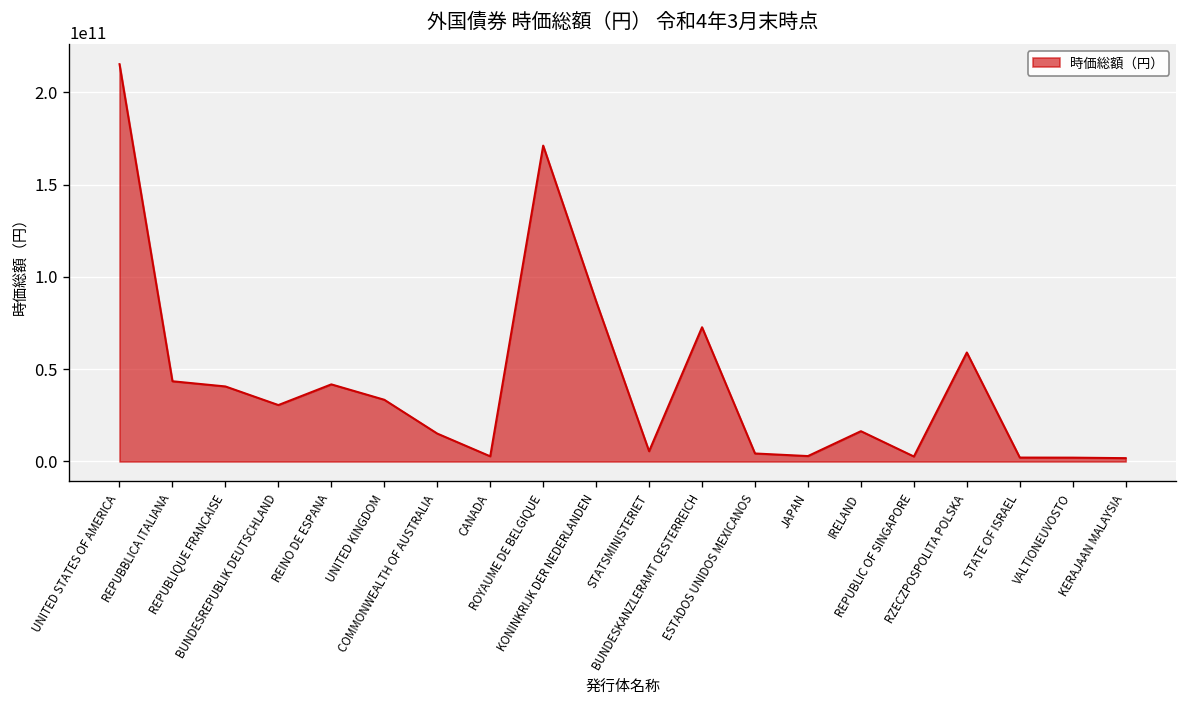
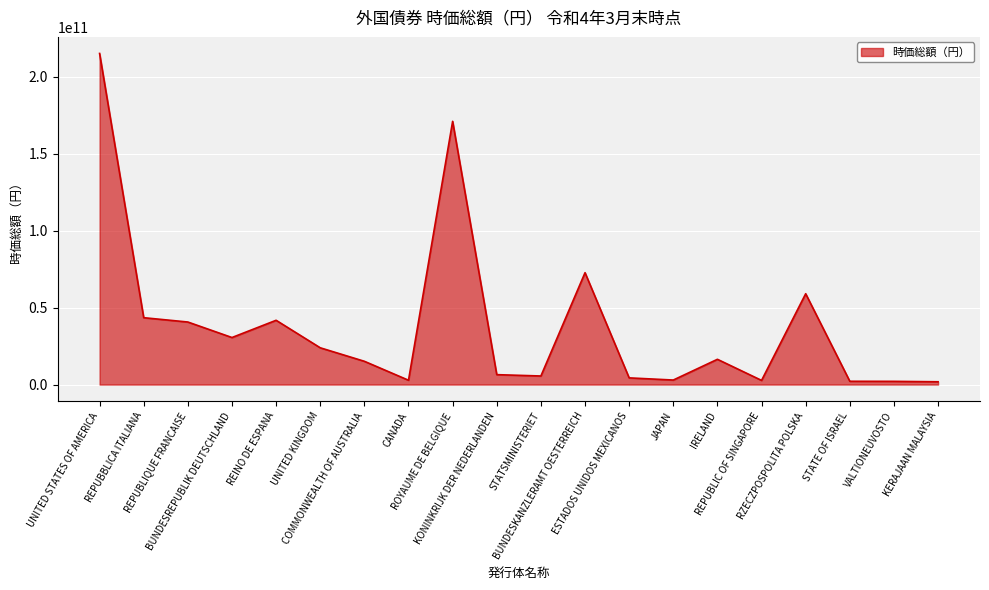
  {
    "UNITED STATES OF AMERICA": 215000000000,
    "REPUBBLICA ITALIANA": 43000000000,
    "REPUBLIQUE FRANCAISE": 41000000000,
    "BUNDESREPUBLIK DEUTSCHLAND": 31000000000,
    "REINO DE ESPANA": 42000000000,
-   "UNITED KINGDOM": 33000000000,
+   "UNITED KINGDOM": 24000000000,
    "COMMONWEALTH OF AUSTRALIA": 15000000000,
    "CANADA": 3000000000,
    "ROYAUME DE BELGIQUE": 171000000000,
-   "KONINKRIJK DER NEDERLANDEN": 87000000000,
+   "KONINKRIJK DER NEDERLANDEN": 6000000000,
    "STATSMINISTERIET": 6000000000,
    "BUNDESKANZLERAMT OESTERREICH": 73000000000,
    "ESTADOS UNIDOS MEXICANOS": 4000000000,
    "JAPAN": 3000000000,
    "IRELAND": 16000000000,
    "REPUBLIC OF SINGAPORE": 3000000000,
    "RZECZPOSPOLITA POLSKA": 59000000000,
    "STATE OF ISRAEL": 2000000000,
    "VALTIONEUVOSTO": 2000000000,
    "KERAJAAN MALAYSIA": 2000000000
  }
